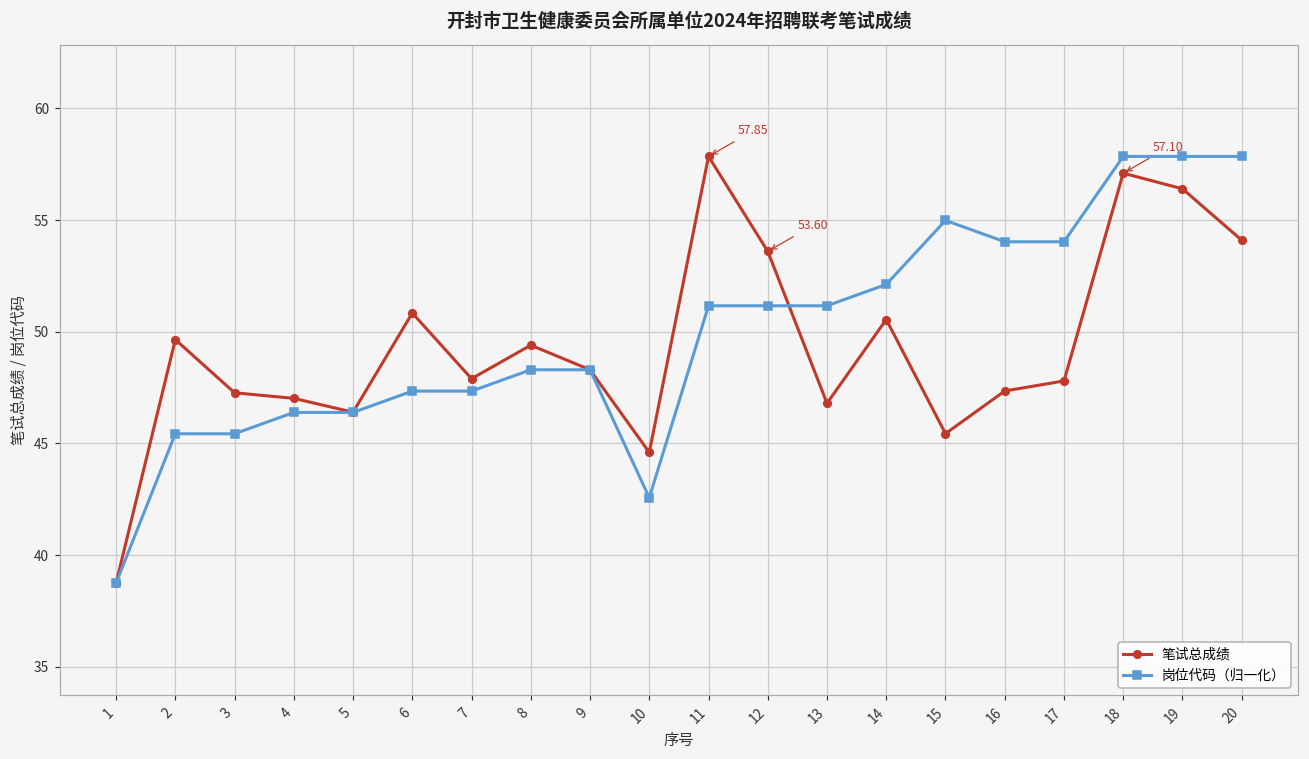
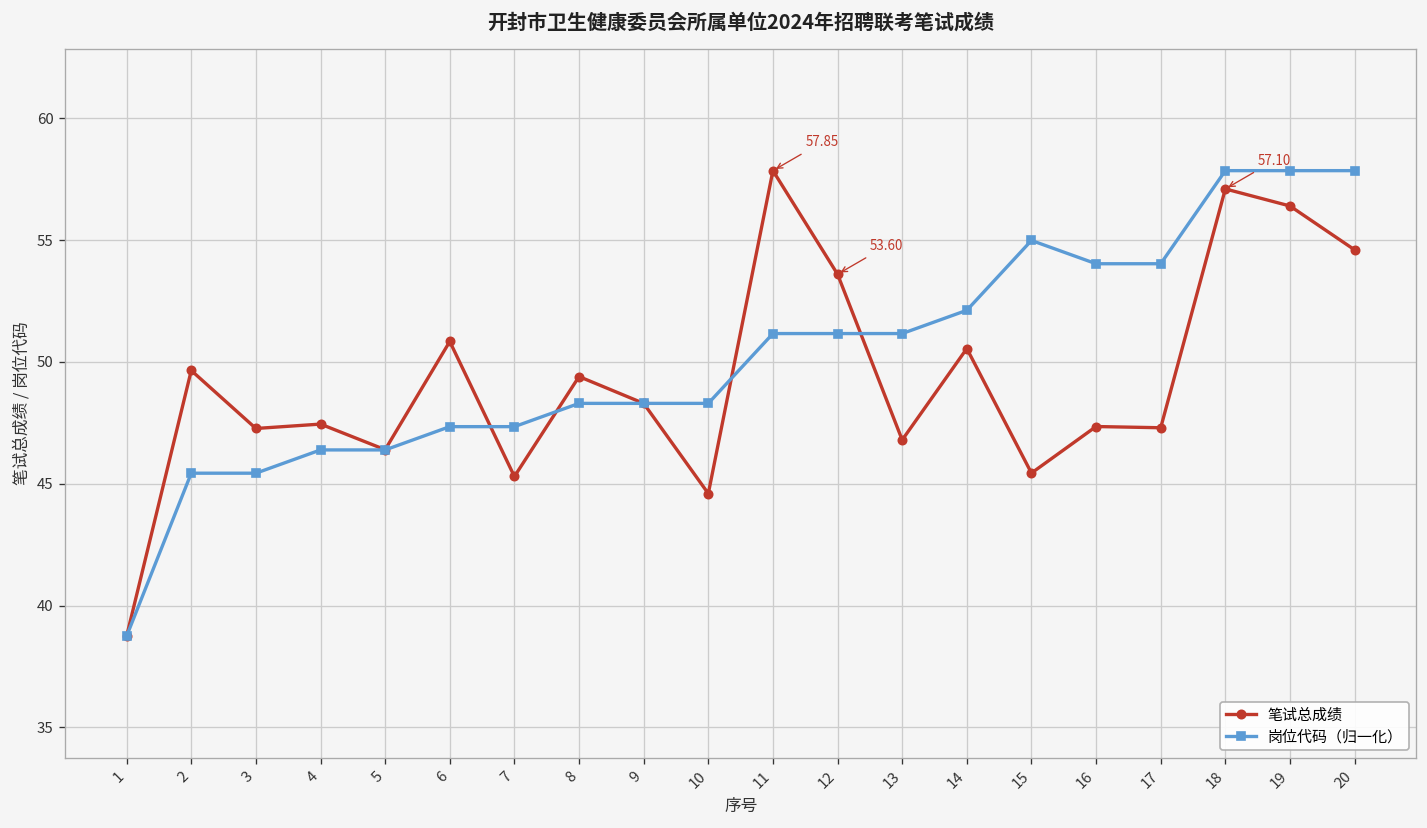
  {
    "笔试总成绩": {
      "2": 49.7,
      "3": 47.3,
-     "4": 47.0,
+     "4": 47.5,
      "6": 50.8,
-     "7": 47.9,
+     "7": 45.3,
      "8": 49.4,
      "10": 44.6,
      "13": 46.8,
      "14": 50.6,
      "15": 45.4,
      "16": 47.4,
-     "17": 47.8,
+     "17": 47.3,
      "19": 56.4,
-     "20": 54.1
+     "20": 54.6
    },
    "岗位代码（归一化）": {
      "2": 45.4,
      "3": 45.4,
      "4": 46.4,
      "6": 47.3,
      "7": 47.3,
      "8": 48.3,
-     "10": 42.6,
+     "10": 48.3,
      "11": 51.2,
      "12": 51.2,
      "13": 51.2,
      "14": 52.1,
      "15": 55.0,
      "16": 54.0,
      "17": 54.0,
      "18": 57.9,
      "20": 57.9
    }
  }
